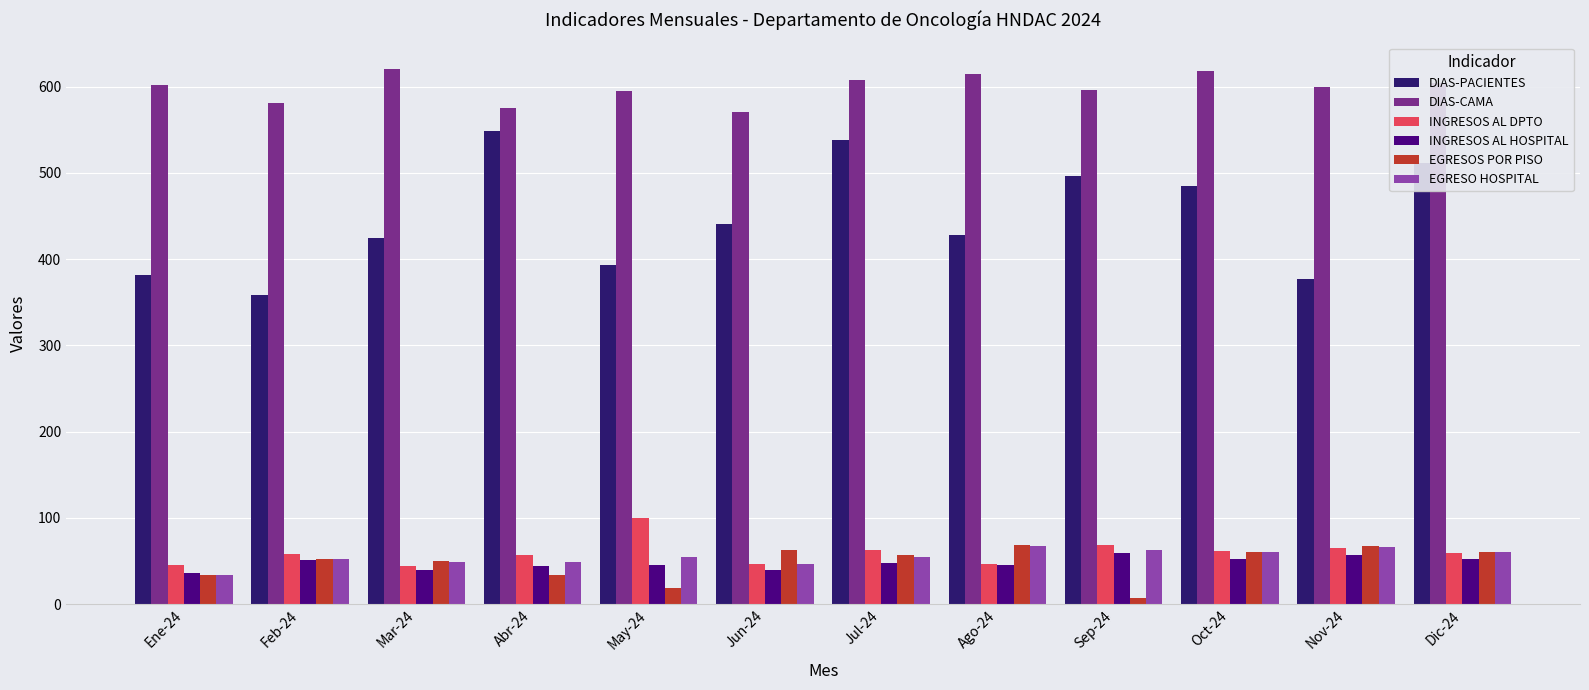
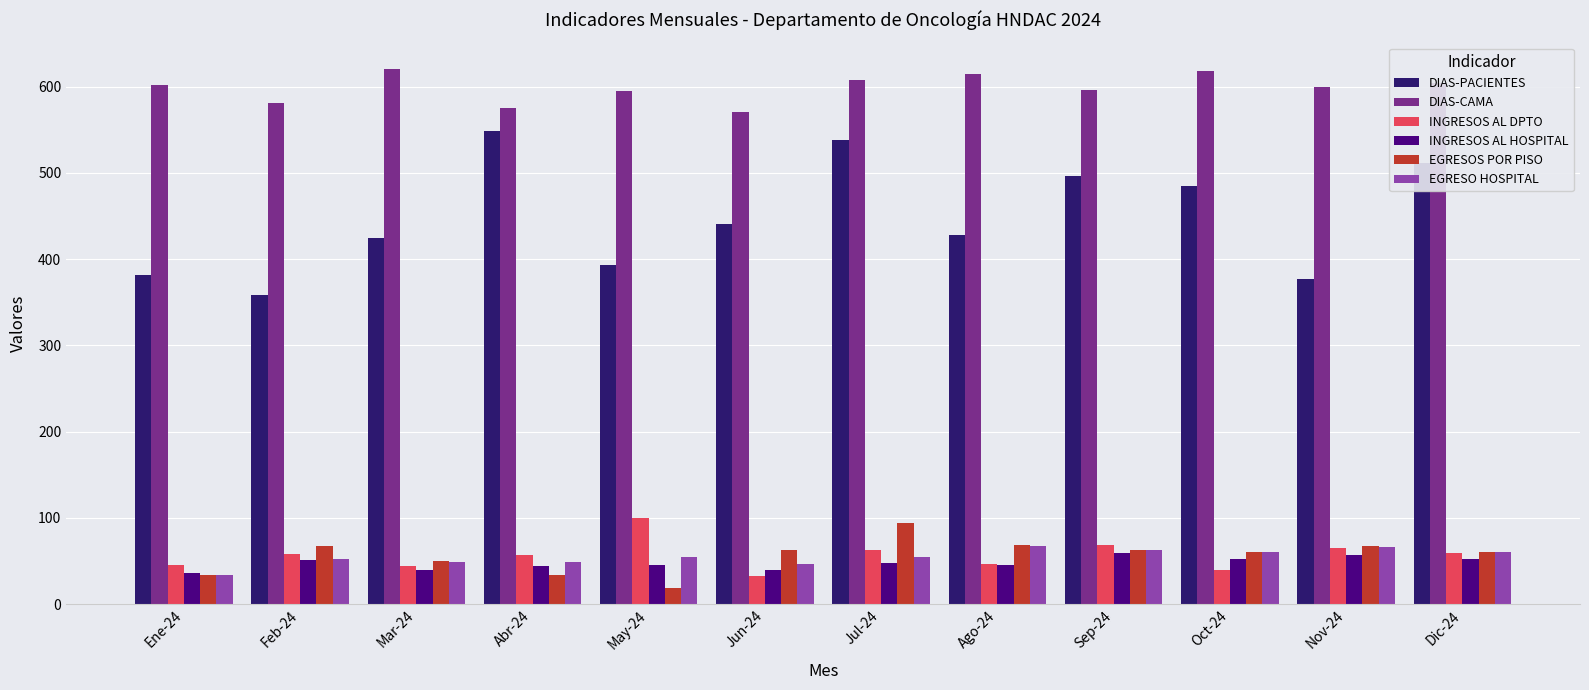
  {
    "INGRESOS AL DPTO": {
      "Ene-24": 50,
      "Feb-24": 60,
      "Mar-24": 40,
      "Abr-24": 60,
      "May-24": 100,
-     "Jun-24": 50,
+     "Jun-24": 30,
      "Jul-24": 60,
      "Ago-24": 50,
      "Sep-24": 70,
-     "Oct-24": 60,
+     "Oct-24": 40,
      "Nov-24": 70,
      "Dic-24": 60
    },
    "EGRESOS POR PISO": {
      "Ene-24": 30,
-     "Feb-24": 50,
+     "Feb-24": 70,
      "Mar-24": 50,
      "Abr-24": 30,
      "May-24": 20,
      "Jun-24": 60,
-     "Jul-24": 60,
+     "Jul-24": 90,
      "Ago-24": 70,
-     "Sep-24": 10,
+     "Sep-24": 60,
      "Oct-24": 60,
      "Nov-24": 70,
      "Dic-24": 60
    }
  }
